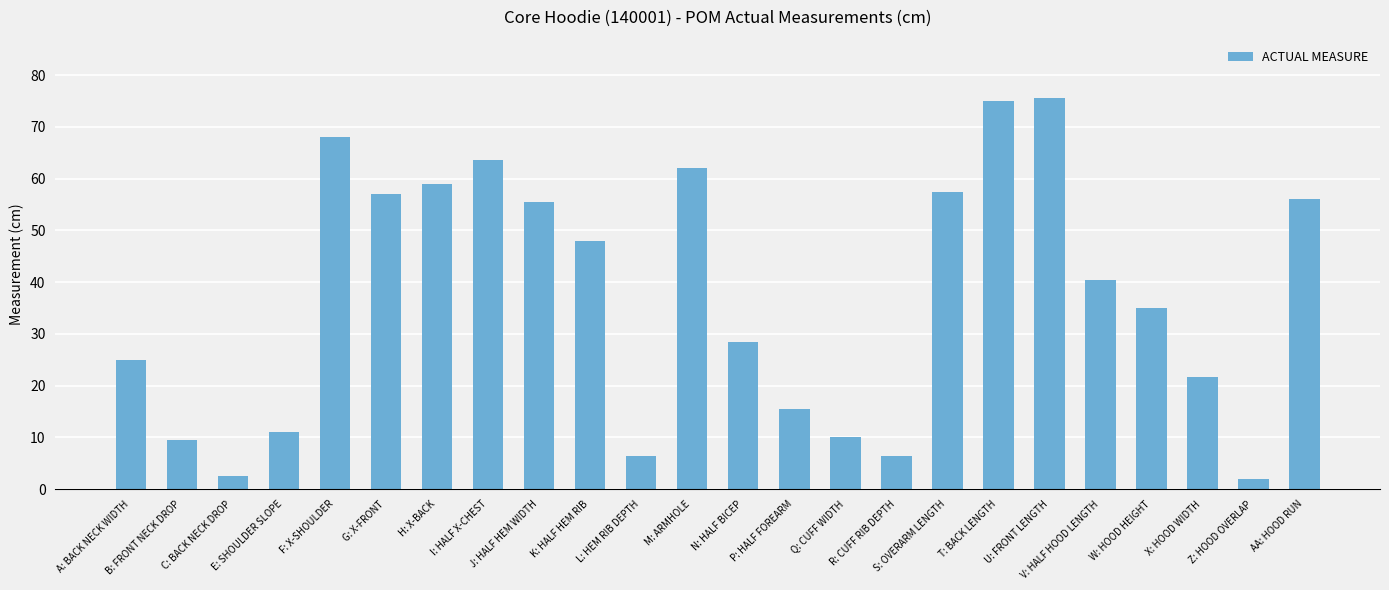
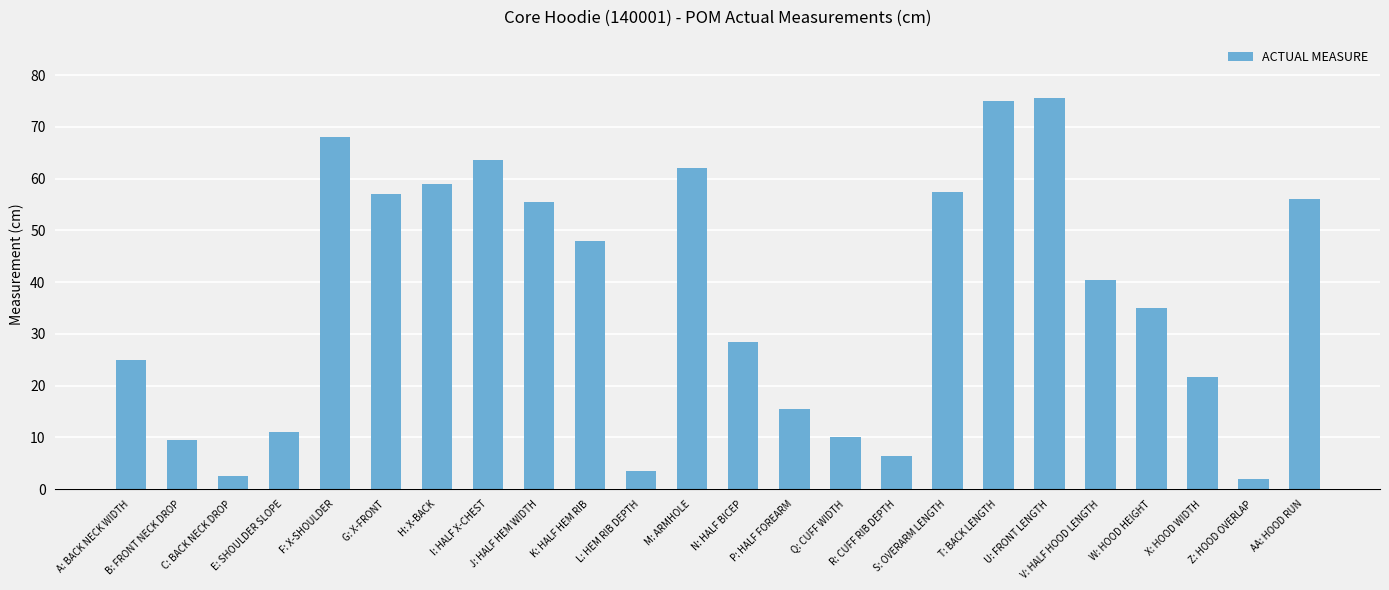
  {
    "A: BACK NECK WIDTH": 25,
    "B: FRONT NECK DROP": 10,
    "C: BACK NECK DROP": 3,
    "E: SHOULDER SLOPE": 11,
    "F: X-SHOULDER": 68,
    "G: X-FRONT": 57,
    "H: X-BACK": 59,
    "I: HALF X-CHEST": 64,
    "J: HALF HEM WIDTH": 56,
    "K: HALF HEM RIB": 48,
-   "L: HEM RIB DEPTH": 7,
+   "L: HEM RIB DEPTH": 4,
    "M: ARMHOLE": 62,
    "N: HALF BICEP": 29,
    "P: HALF FOREARM": 16,
    "Q: CUFF WIDTH": 10,
    "R: CUFF RIB DEPTH": 7,
    "S: OVERARM LENGTH": 58,
    "T: BACK LENGTH": 75,
    "U: FRONT LENGTH": 76,
    "V: HALF HOOD LENGTH": 41,
    "W: HOOD HEIGHT": 35,
    "X: HOOD WIDTH": 22,
    "Z: HOOD OVERLAP": 2,
    "AA: HOOD RUN": 56
  }
